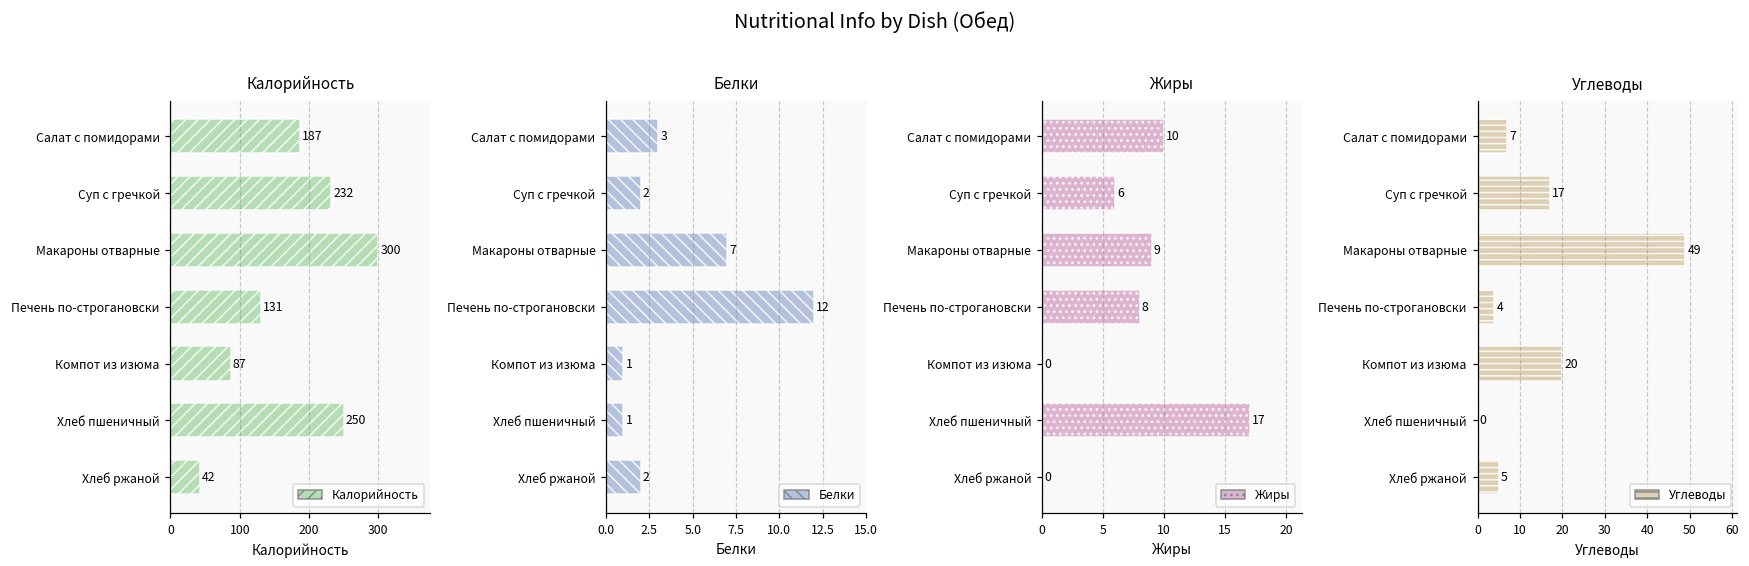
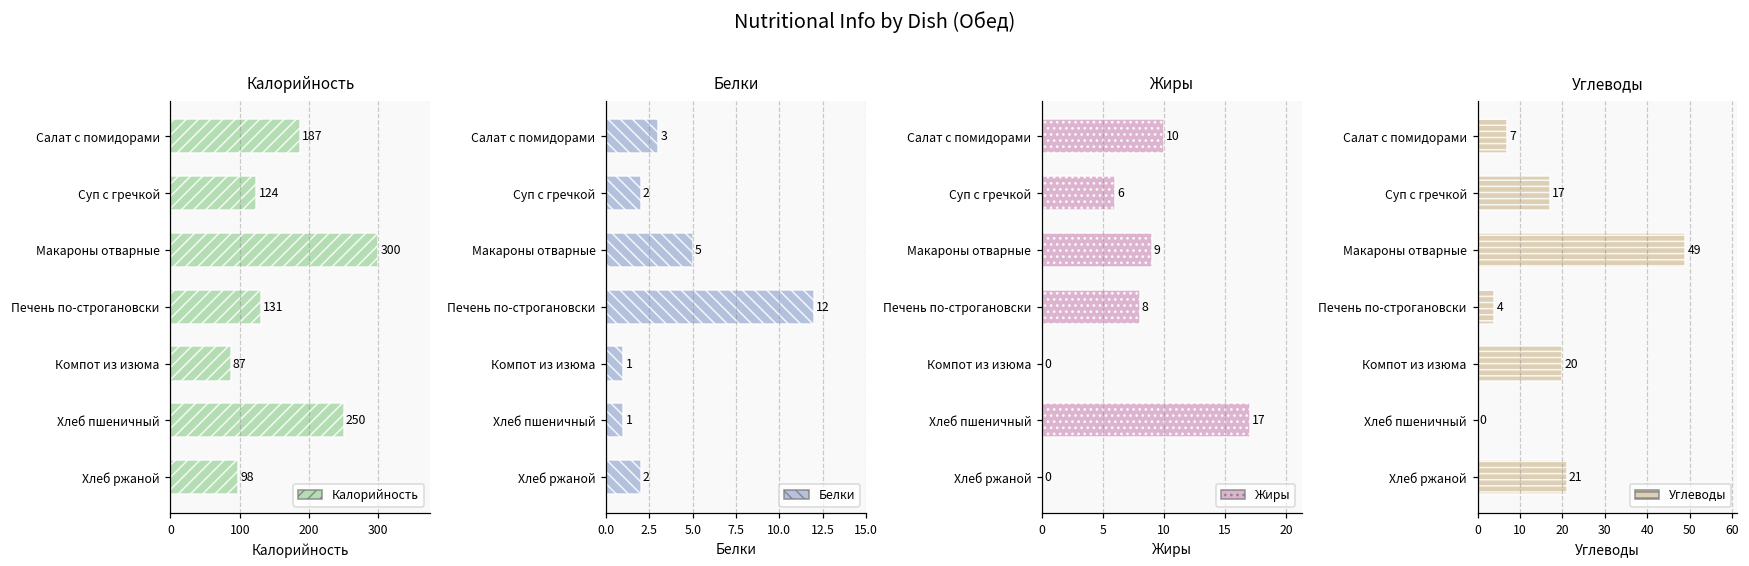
  {
    "Калорийность": {
      "Салат с помидорами": 187,
-     "Суп с гречкой": 232,
+     "Суп с гречкой": 124,
      "Макароны отварные": 300,
      "Печень по-строгановски": 131,
      "Компот из изюма": 87,
      "Хлеб пшеничный": 250,
-     "Хлеб ржаной": 42
+     "Хлеб ржаной": 98
    },
    "Белки": {
      "Салат с помидорами": 3,
      "Суп с гречкой": 2,
-     "Макароны отварные": 7,
+     "Макароны отварные": 5,
      "Печень по-строгановски": 12,
      "Компот из изюма": 1,
      "Хлеб пшеничный": 1,
      "Хлеб ржаной": 2
    },
    "Жиры": {
      "Салат с помидорами": 10,
      "Суп с гречкой": 6,
      "Макароны отварные": 9,
      "Печень по-строгановски": 8,
      "Компот из изюма": 0,
      "Хлеб пшеничный": 17,
      "Хлеб ржаной": 0
    },
    "Углеводы": {
      "Салат с помидорами": 7,
      "Суп с гречкой": 17,
      "Макароны отварные": 49,
      "Печень по-строгановски": 4,
      "Компот из изюма": 20,
      "Хлеб пшеничный": 0,
-     "Хлеб ржаной": 5
+     "Хлеб ржаной": 21
    }
  }
